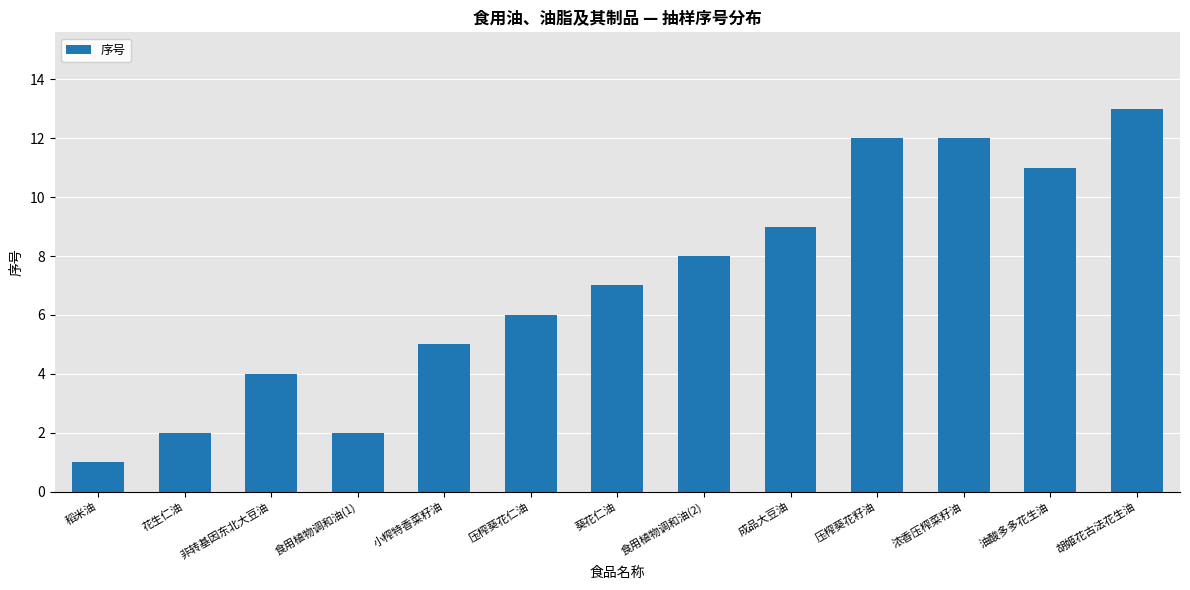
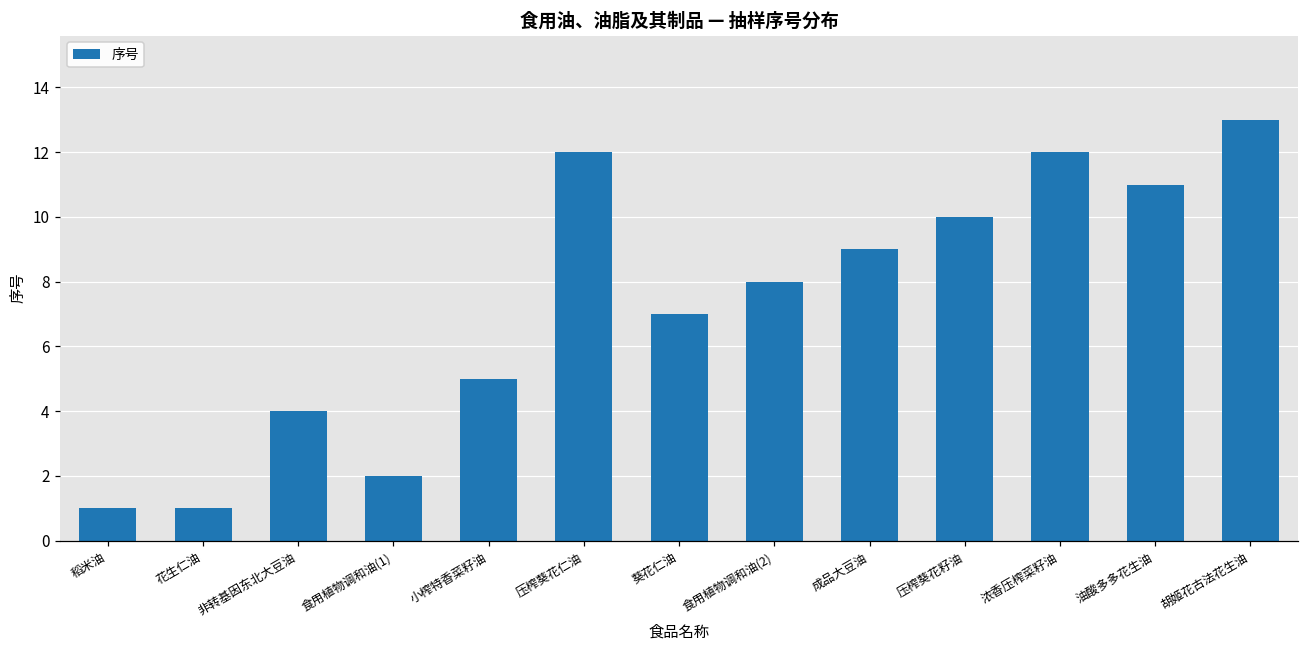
  {
    "稻米油": 1,
-   "花生仁油": 2,
+   "花生仁油": 1,
    "非转基因东北大豆油": 4,
    "食用植物调和油(1)": 2,
    "小榨特香菜籽油": 5,
-   "压榨葵花仁油": 6,
+   "压榨葵花仁油": 12,
    "葵花仁油": 7,
    "食用植物调和油(2)": 8,
    "成品大豆油": 9,
-   "压榨葵花籽油": 12,
+   "压榨葵花籽油": 10,
    "浓香压榨菜籽油": 12,
    "油酸多多花生油": 11,
    "胡姬花古法花生油": 13
  }
